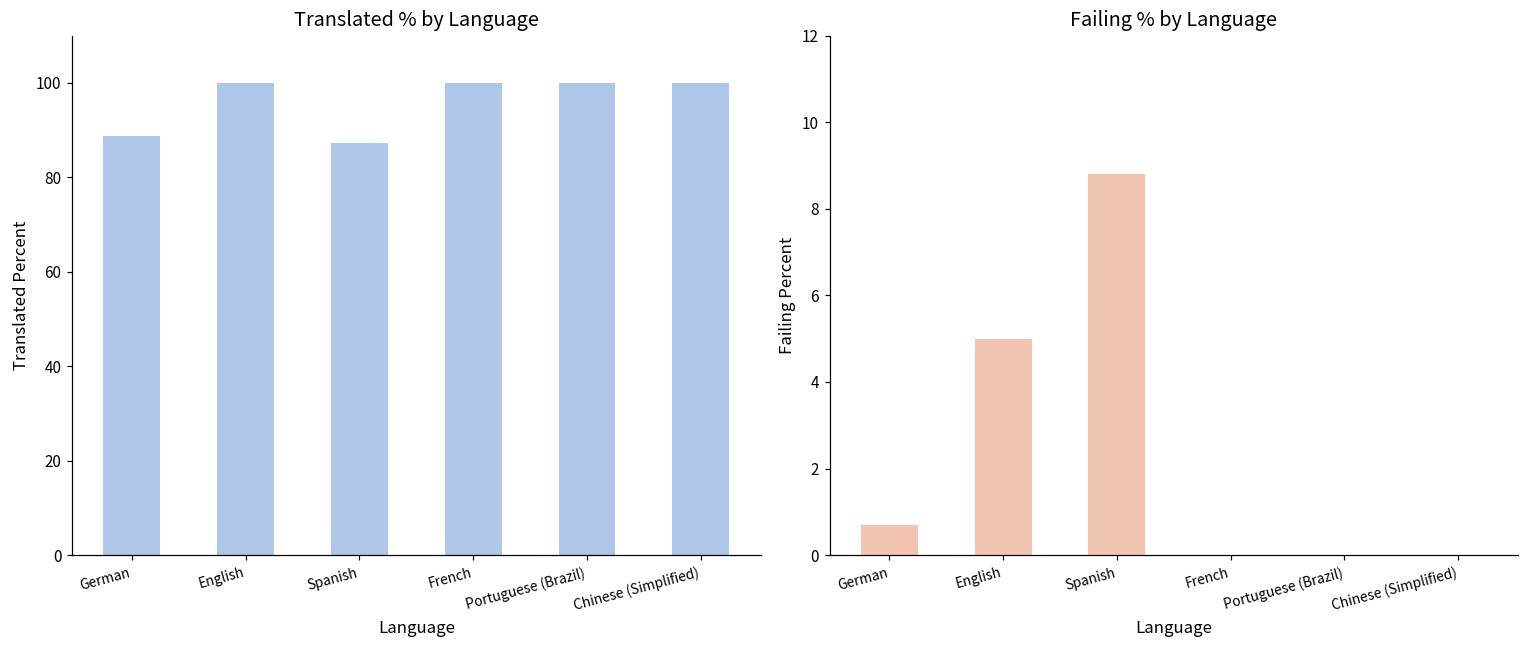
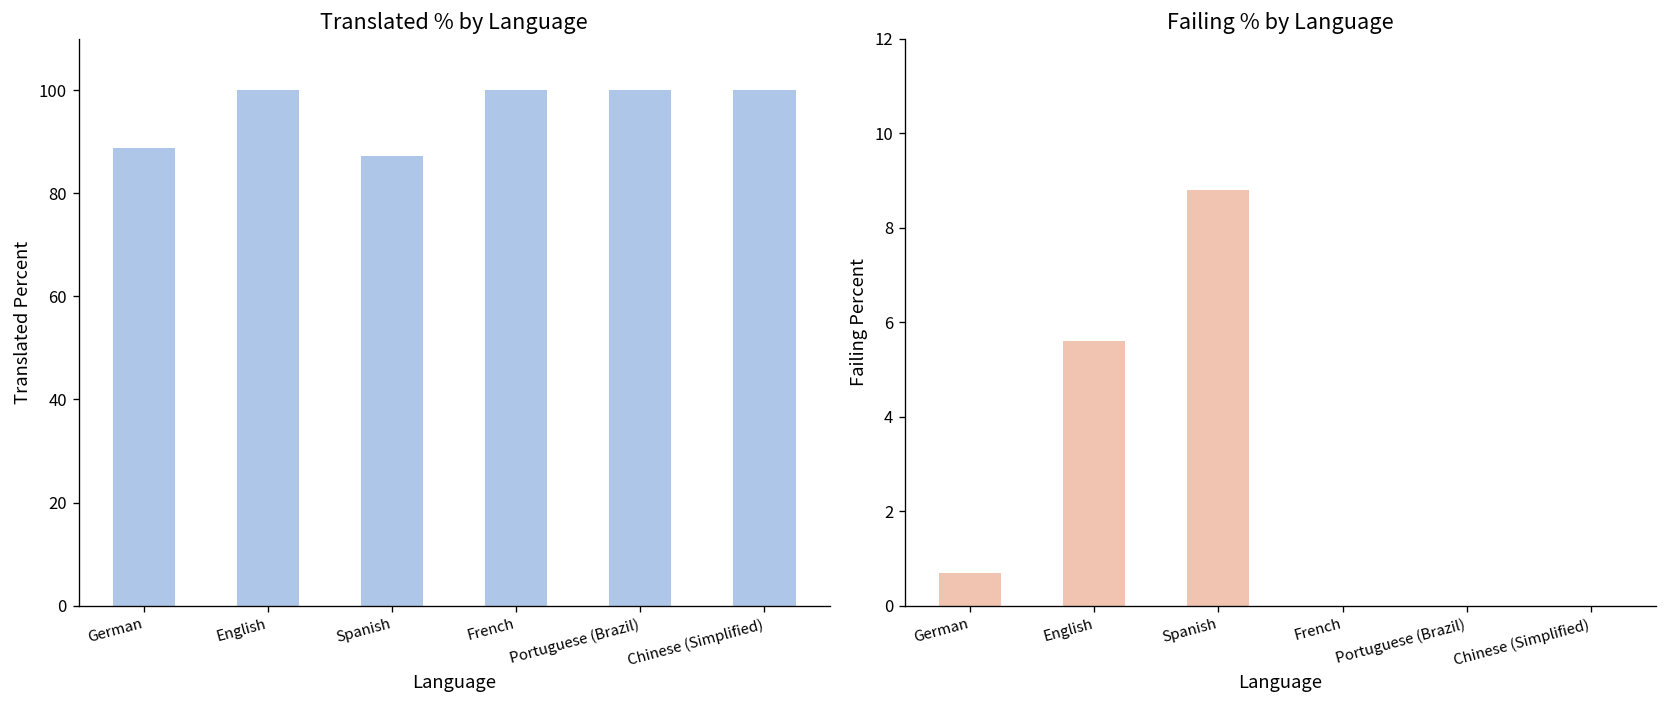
  {
    "Translated % by Language": {
      "German": 89,
      "English": 100,
      "Spanish": 87,
      "French": 100,
      "Portuguese (Brazil)": 100,
      "Chinese (Simplified)": 100
    },
    "Failing % by Language": {
      "German": 0.7,
-     "English": 5.0,
+     "English": 5.6,
      "Spanish": 8.8,
      "French": 0.0,
      "Portuguese (Brazil)": 0.0,
      "Chinese (Simplified)": 0.0
    }
  }
